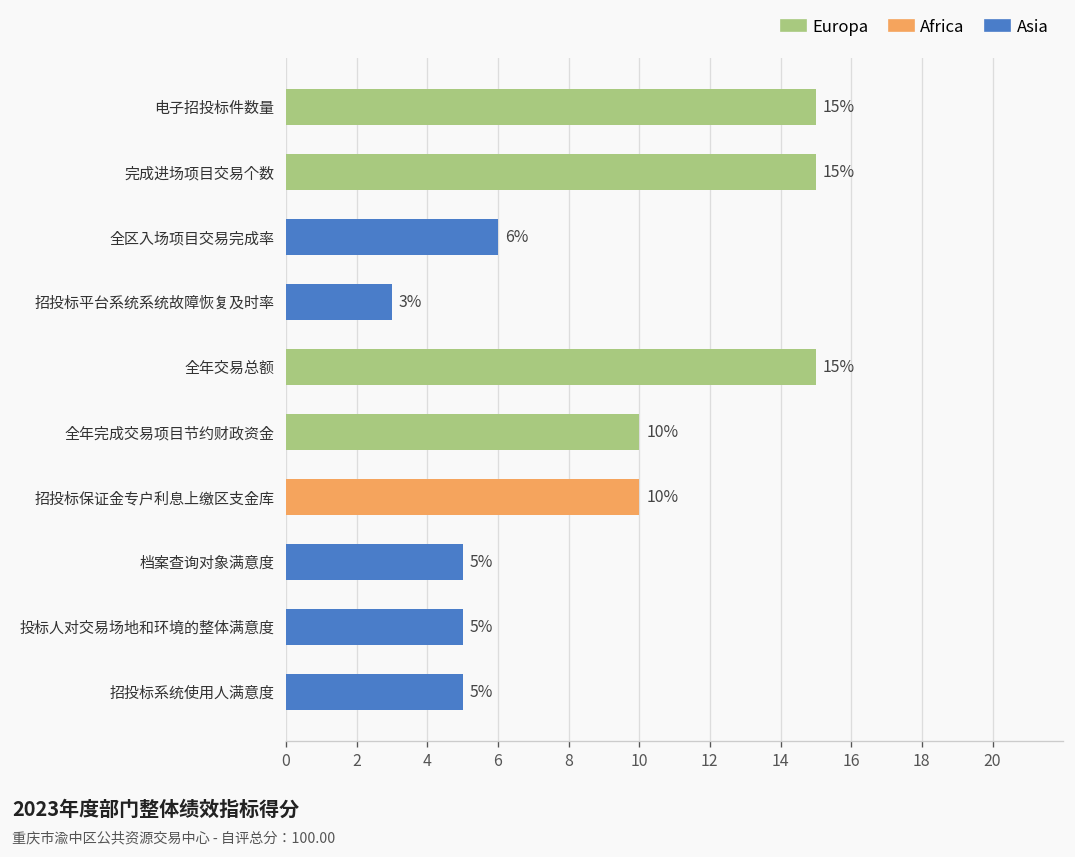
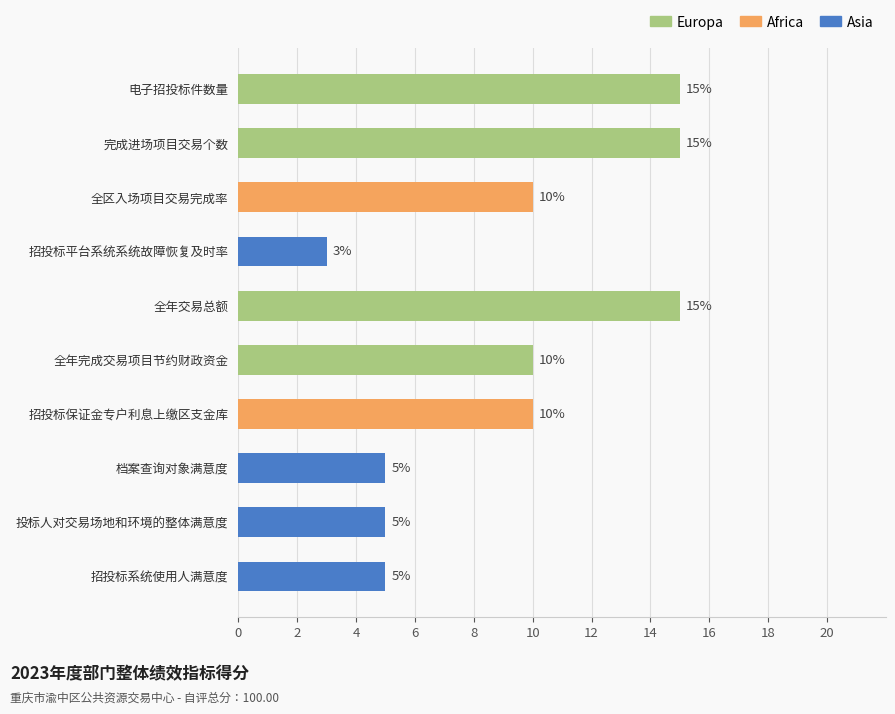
  {
    "电子招投标件数量": "15%",
    "完成进场项目交易个数": "15%",
-   "全区入场项目交易完成率": "6%",
+   "全区入场项目交易完成率": "10%",
    "招投标平台系统系统故障恢复及时率": "3%",
    "全年交易总额": "15%",
    "全年完成交易项目节约财政资金": "10%",
    "招投标保证金专户利息上缴区支金库": "10%",
    "档案查询对象满意度": "5%",
    "投标人对交易场地和环境的整体满意度": "5%",
    "招投标系统使用人满意度": "5%"
  }
